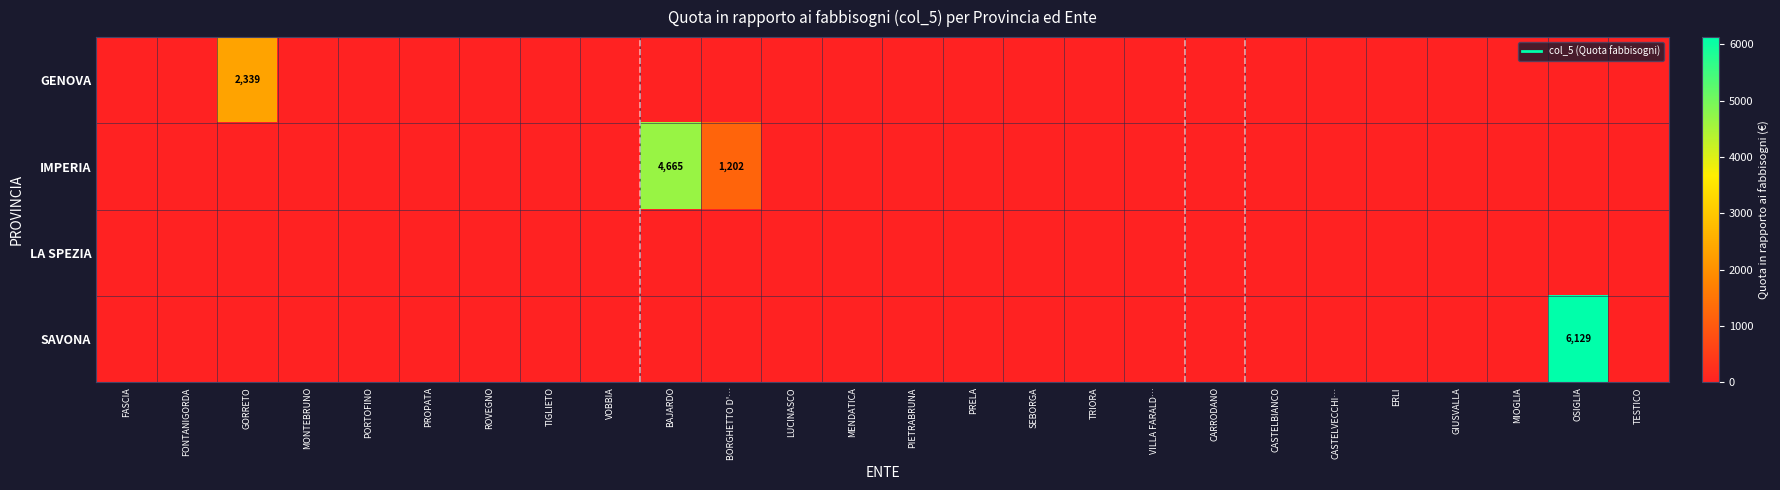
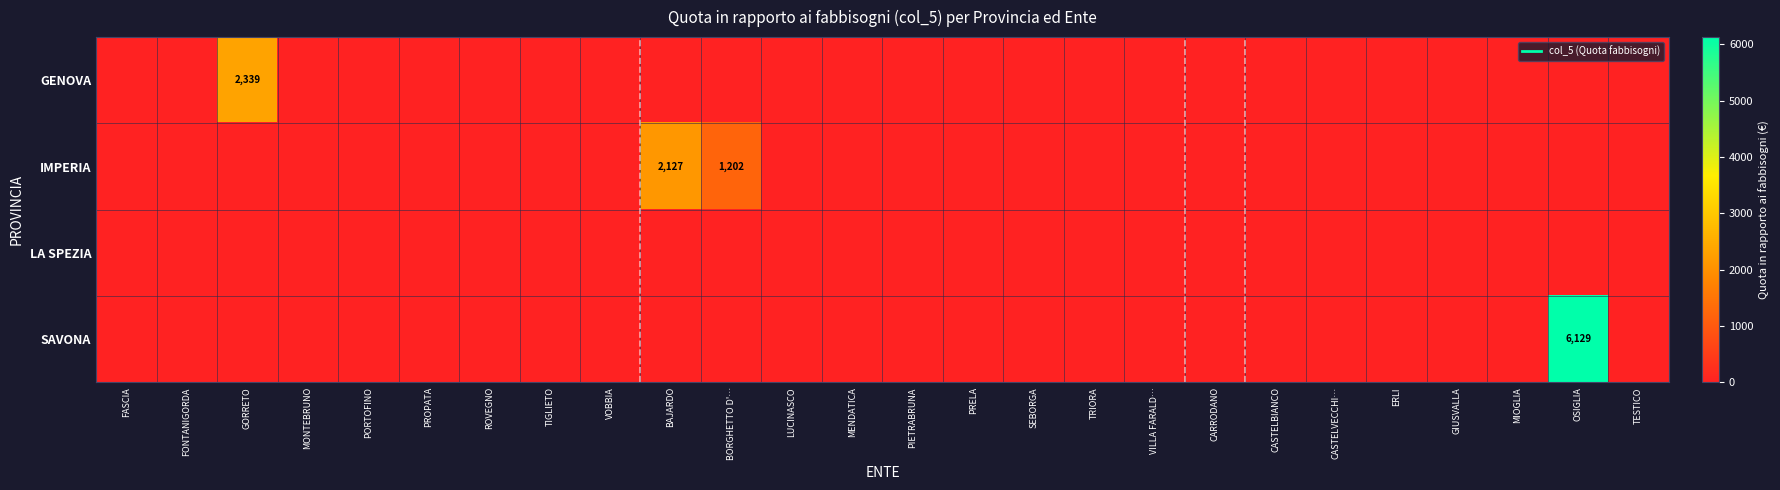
  {
    "GENOVA": {
      "GORRETO": "2,339"
    },
    "IMPERIA": {
-     "BAJARDO": "4,665",
+     "BAJARDO": "2,127",
      "BORGHETTO D'…": "1,202"
    },
    "SAVONA": {
      "OSIGLIA": "6,129"
    }
  }
